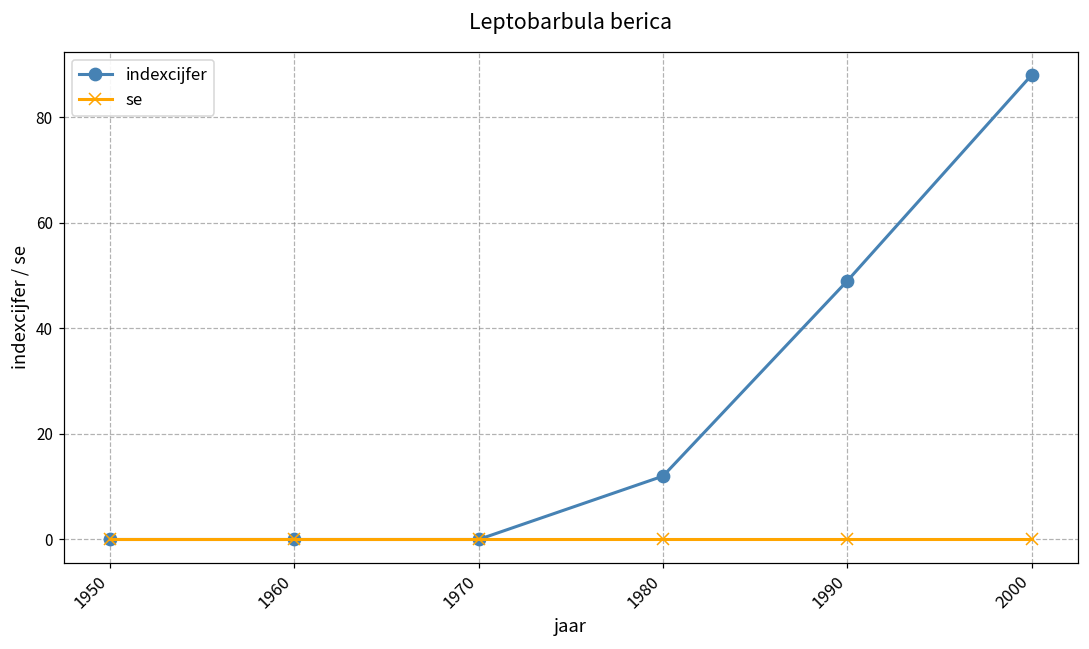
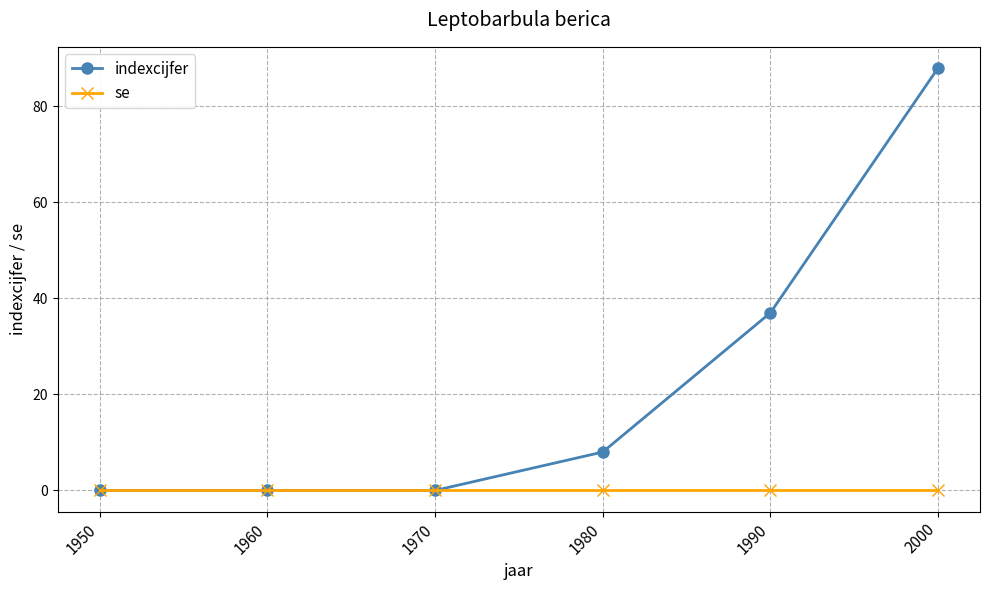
  {
    "indexcijfer": {
-     "1980": 12,
-     "1990": 49,
+     "1980": 8,
+     "1990": 37,
      "2000": 88
    },
    "se": {
      "1980": 0,
      "1990": 0,
      "2000": 0
    }
  }
